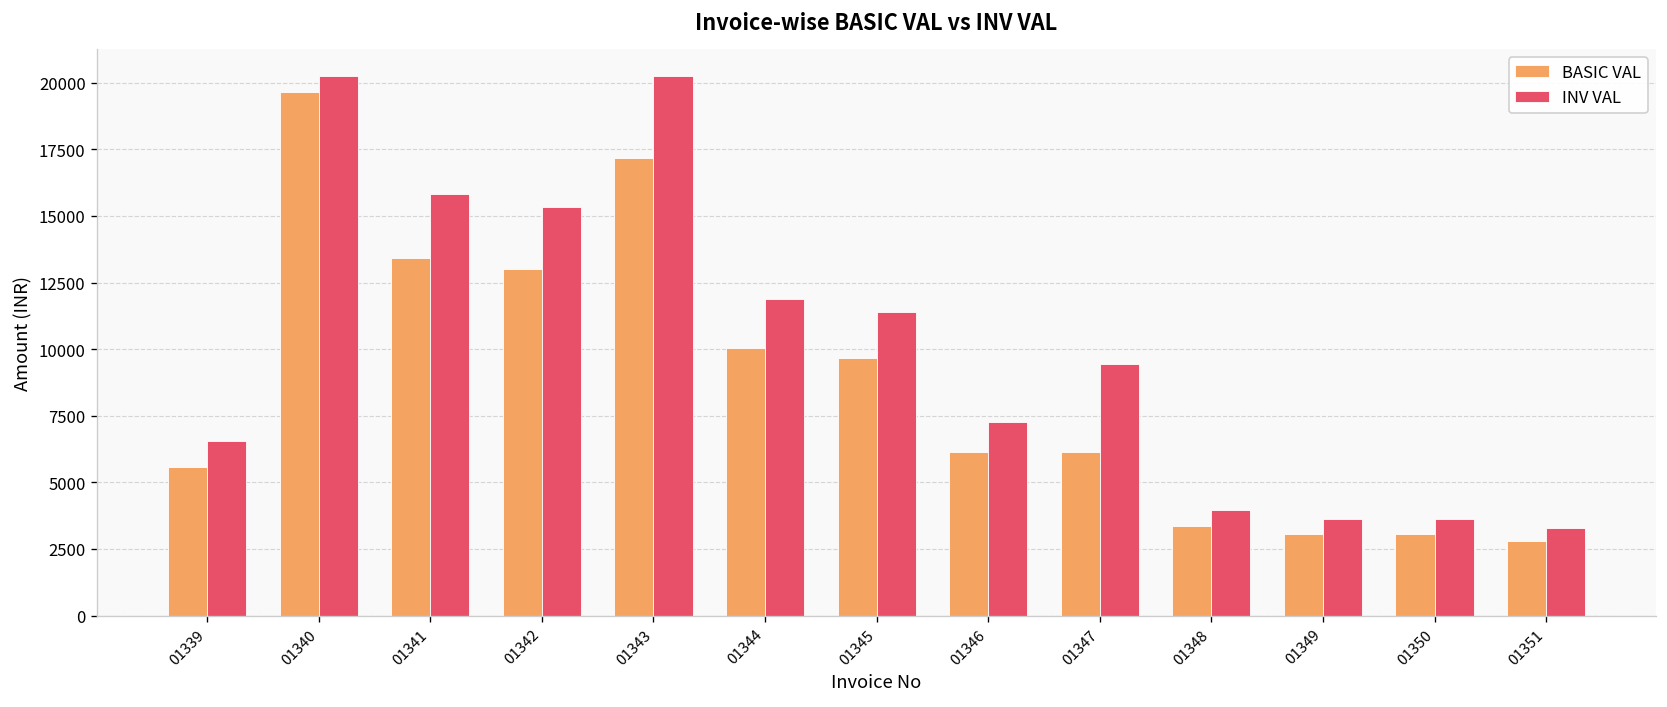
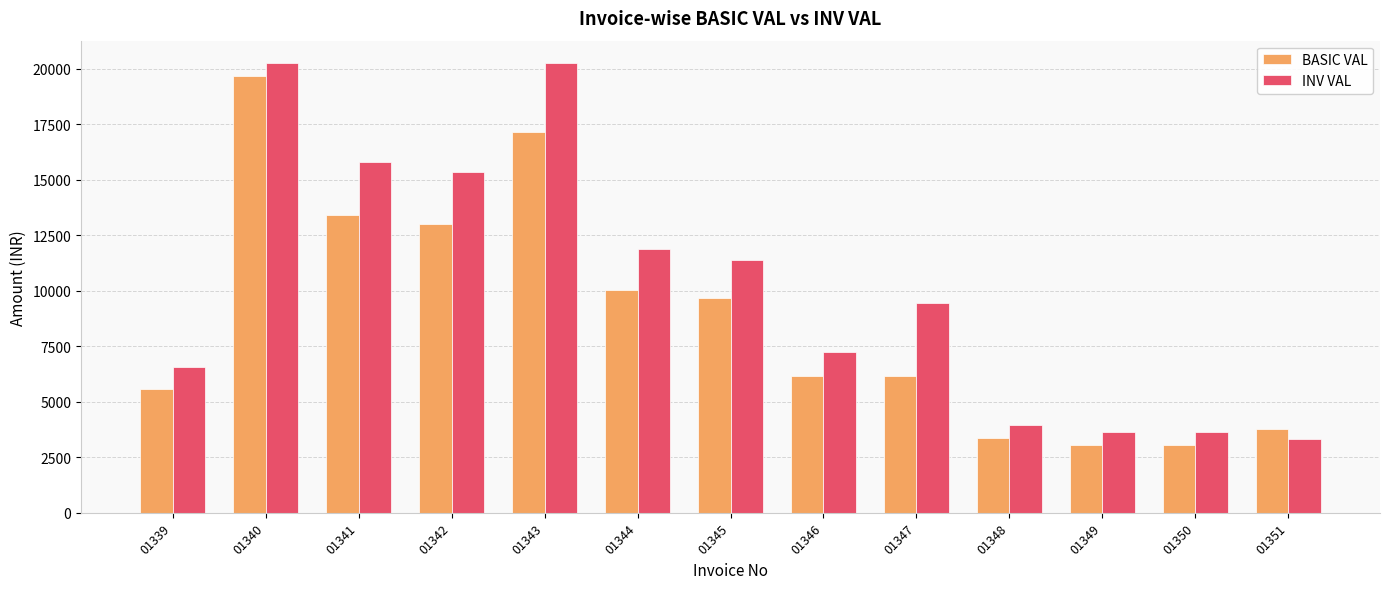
  {
    "BASIC VAL": {
      "01339": 5600,
      "01340": 19700,
      "01341": 13400,
      "01342": 13000,
      "01343": 17200,
      "01344": 10100,
      "01345": 9700,
      "01346": 6200,
      "01347": 6200,
      "01348": 3400,
      "01349": 3100,
      "01350": 3100,
-     "01351": 2800
+     "01351": 3800
    },
    "INV VAL": {
      "01339": 6600,
      "01340": 20300,
      "01341": 15800,
      "01342": 15300,
      "01343": 20300,
      "01344": 11900,
      "01345": 11400,
      "01346": 7300,
      "01347": 9400,
      "01348": 4000,
      "01349": 3600,
      "01350": 3600,
      "01351": 3300
    }
  }
